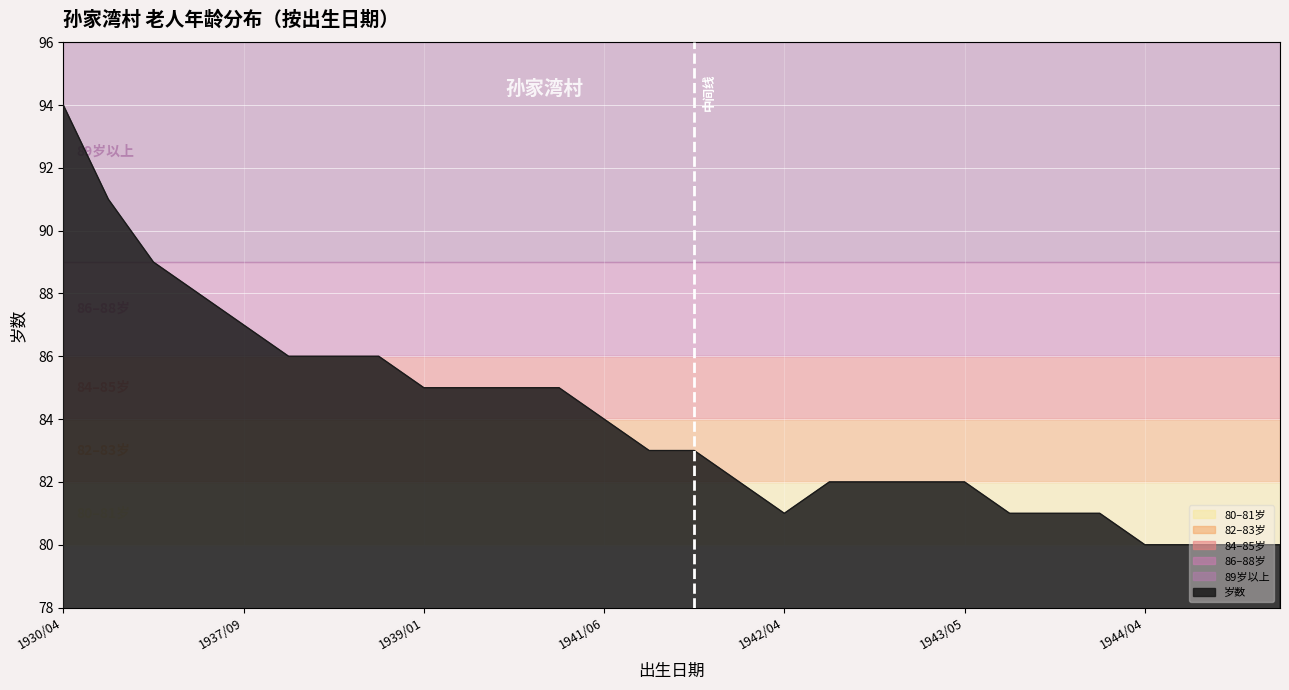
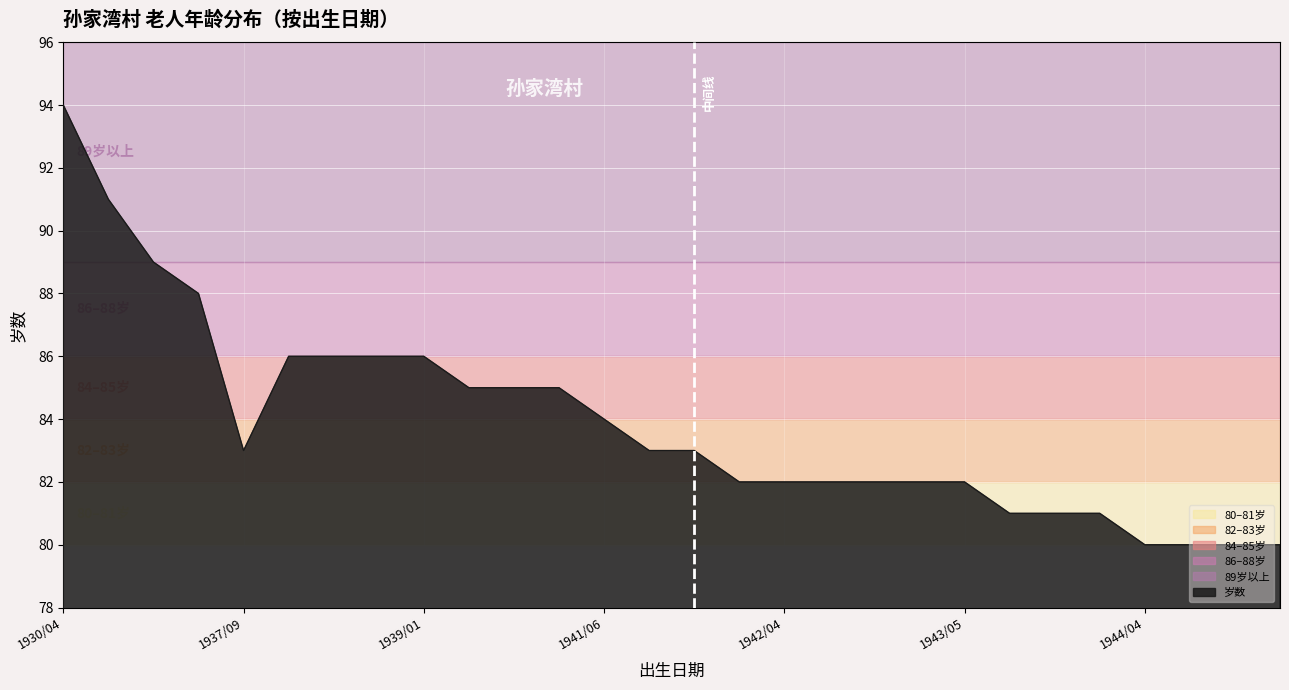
  {
    "1930/04": 94,
-   "1937/09": 87,
-   "1939/01": 85,
+   "1937/09": 83,
+   "1939/01": 86,
    "1941/06": 84,
-   "1942/04": 81,
+   "1942/04": 82,
    "1943/05": 82,
    "1944/04": 80
  }
